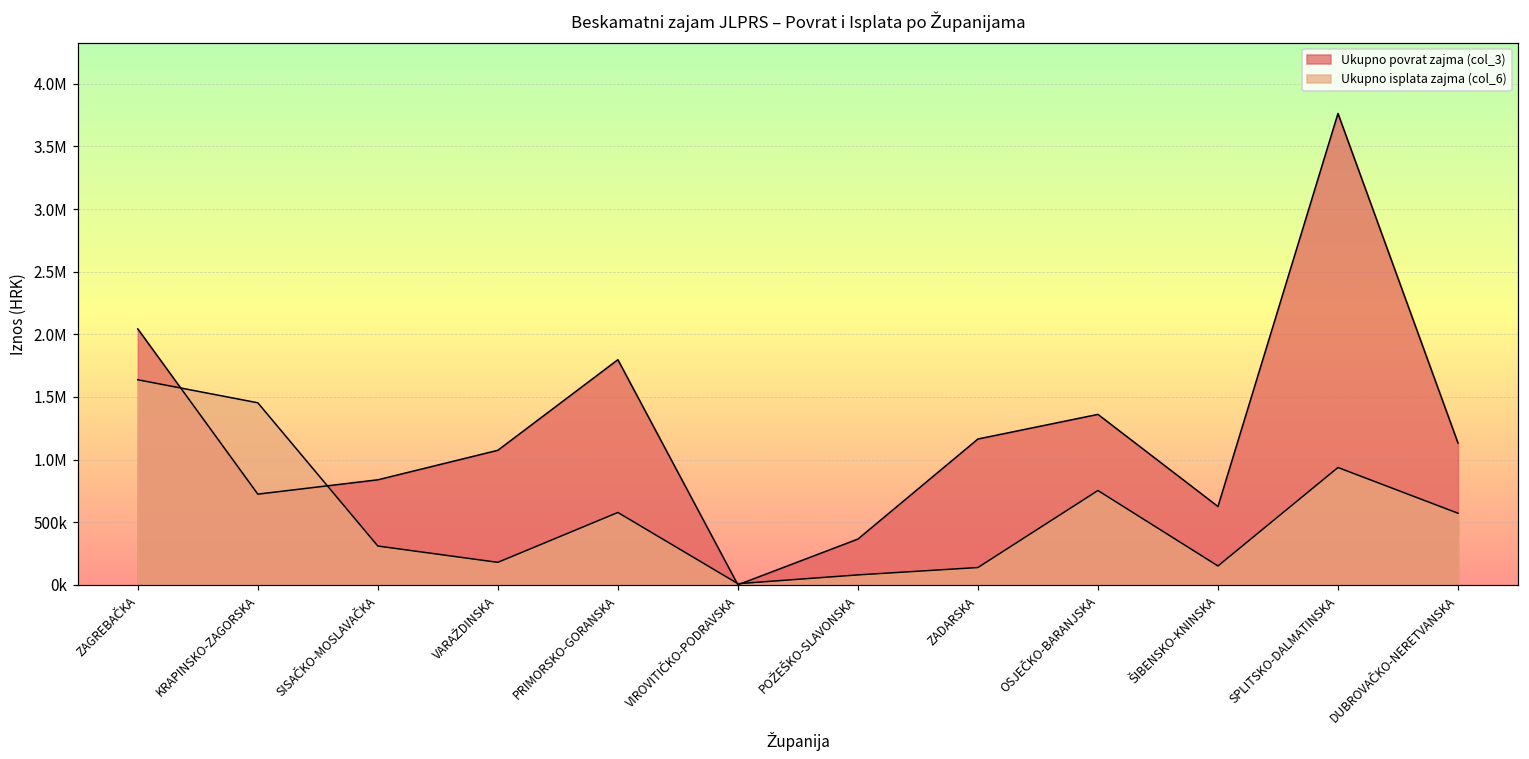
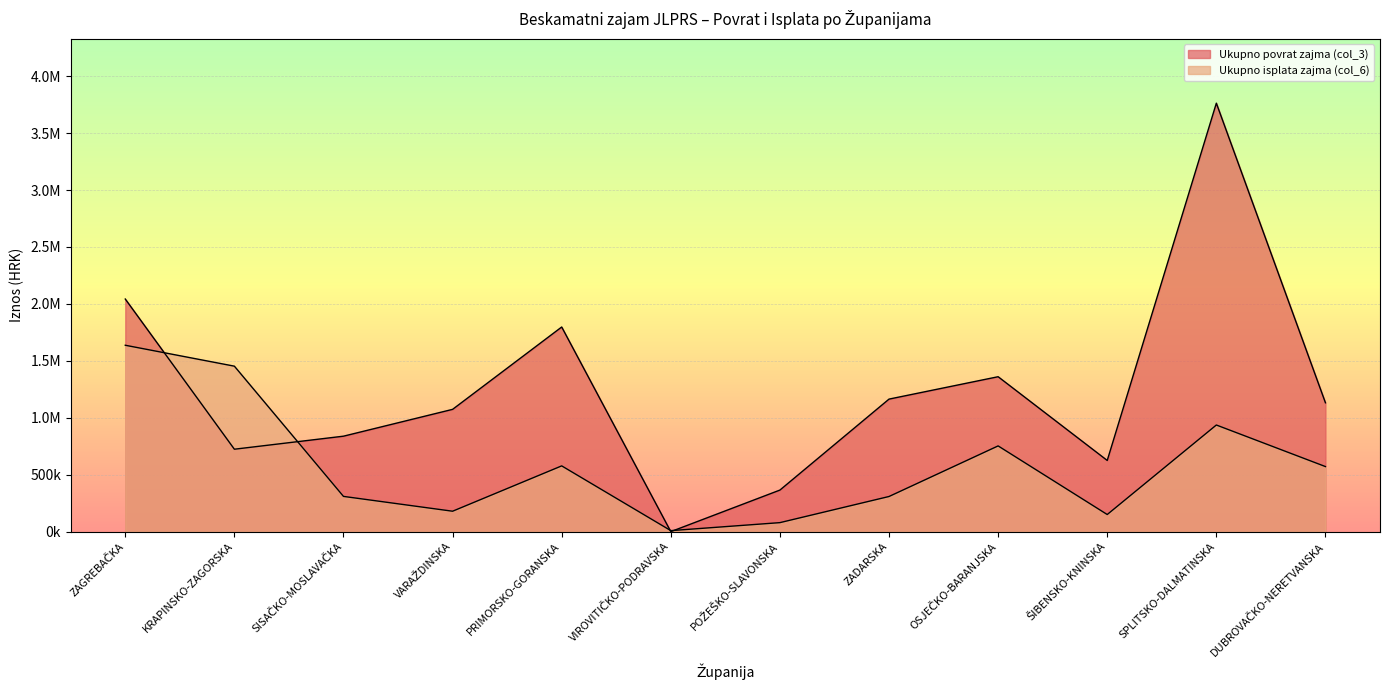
  {
    "Ukupno povrat zajma (col_3)": {
      "ZAGREBAČKA": 2040000,
      "KRAPINSKO-ZAGORSKA": 720000,
      "SISAČKO-MOSLAVAČKA": 840000,
      "VARAŽDINSKA": 1070000,
      "PRIMORSKO-GORANSKA": 1800000,
      "POŽEŠKO-SLAVONSKA": 370000,
      "ZADARSKA": 1160000,
      "OSJEČKO-BARANJSKA": 1360000,
      "ŠIBENSKO-KNINSKA": 630000,
      "SPLITSKO-DALMATINSKA": 3760000,
      "DUBROVAČKO-NERETVANSKA": 1130000
    },
    "Ukupno isplata zajma (col_6)": {
      "ZAGREBAČKA": 1640000,
      "KRAPINSKO-ZAGORSKA": 1450000,
      "SISAČKO-MOSLAVAČKA": 310000,
      "VARAŽDINSKA": 180000,
      "PRIMORSKO-GORANSKA": 580000,
      "POŽEŠKO-SLAVONSKA": 80000,
-     "ZADARSKA": 140000,
+     "ZADARSKA": 310000,
      "OSJEČKO-BARANJSKA": 750000,
      "ŠIBENSKO-KNINSKA": 150000,
      "SPLITSKO-DALMATINSKA": 940000,
      "DUBROVAČKO-NERETVANSKA": 570000
    }
  }
